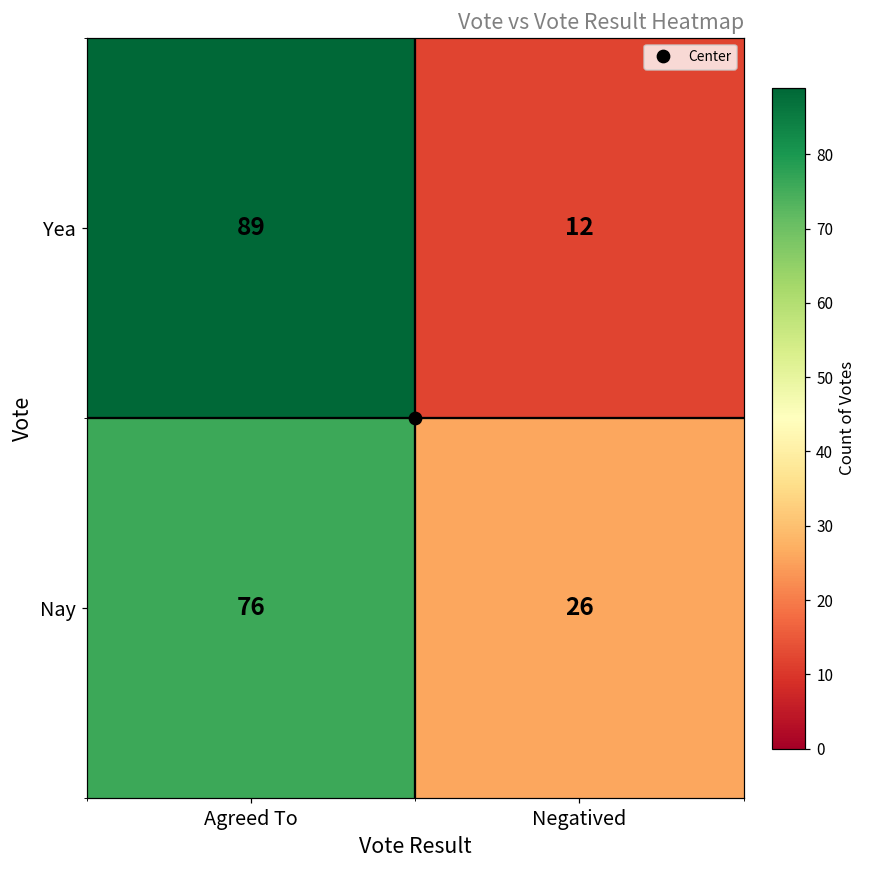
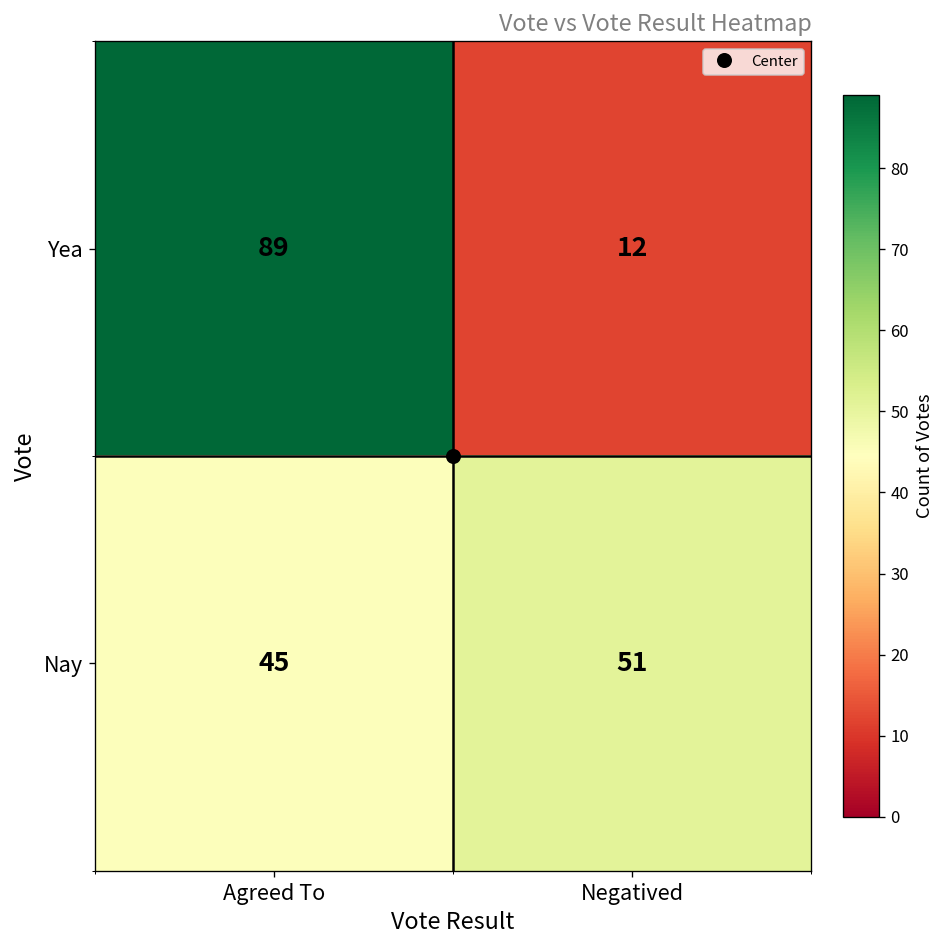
  {
    "Yea": {
      "Agreed To": 89,
      "Negatived": 12
    },
    "Nay": {
-     "Agreed To": 76,
-     "Negatived": 26
+     "Agreed To": 45,
+     "Negatived": 51
    }
  }
